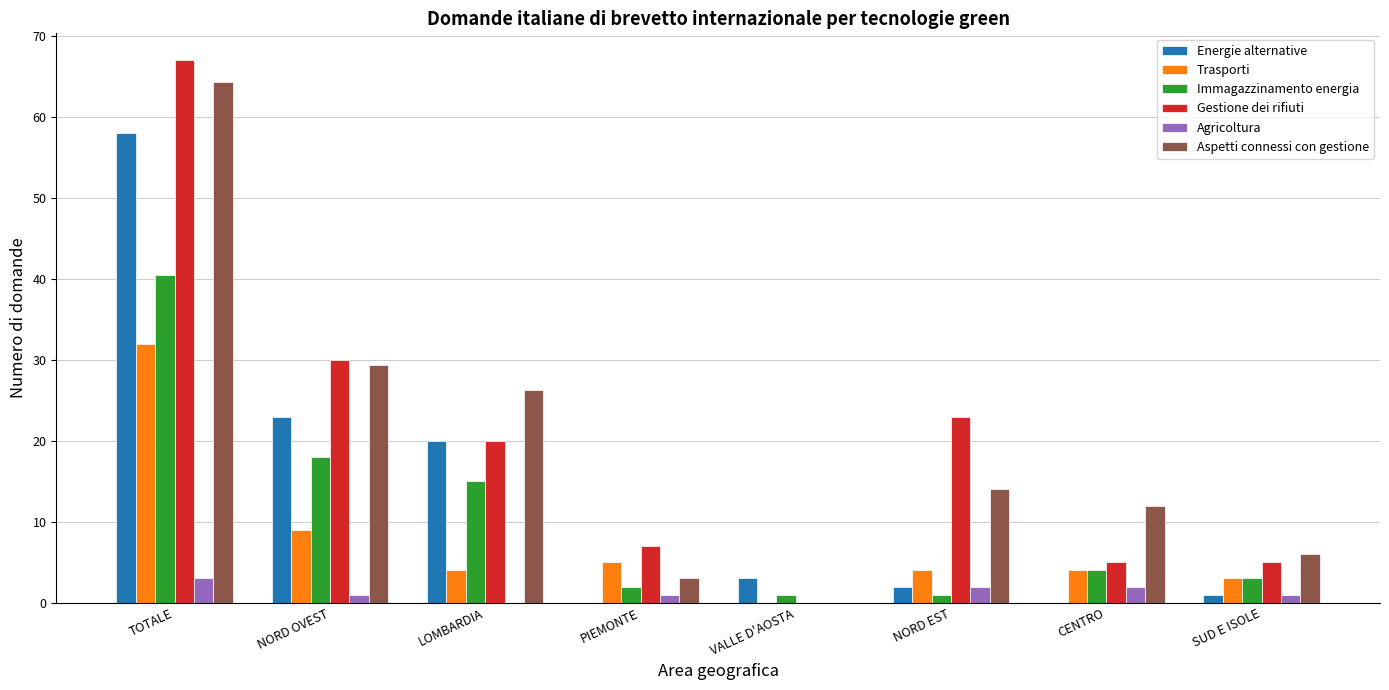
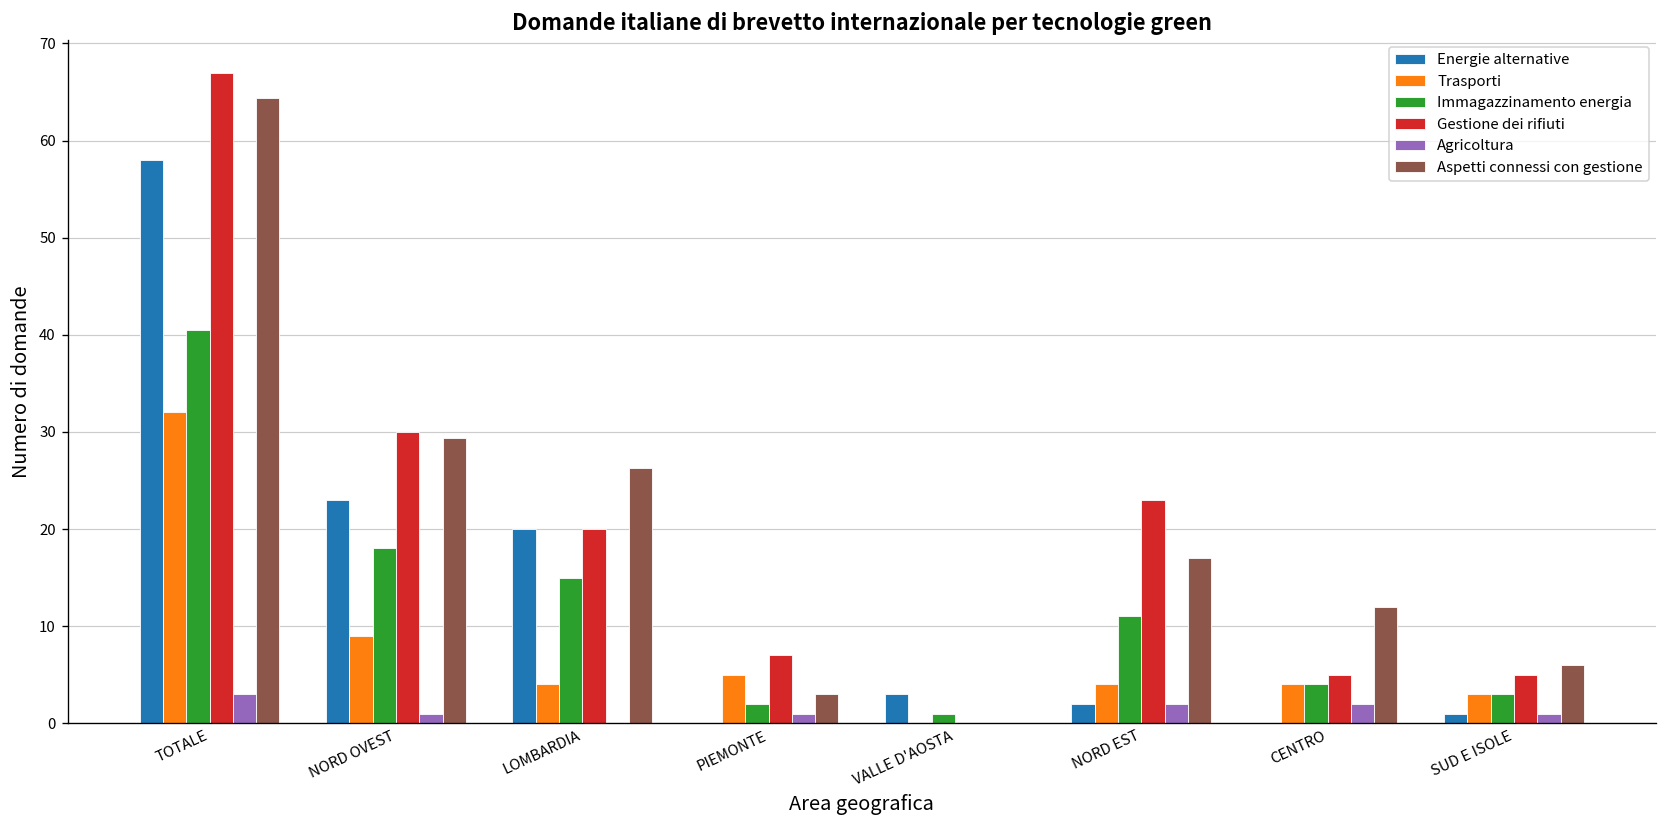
  {
    "Energie alternative": {
      "TOTALE": 58,
      "NORD OVEST": 23,
      "LOMBARDIA": 20,
      "PIEMONTE": 0,
      "VALLE D'AOSTA": 3,
      "NORD EST": 2,
      "CENTRO": 0,
      "SUD E ISOLE": 1
    },
    "Trasporti": {
      "TOTALE": 32,
      "NORD OVEST": 9,
      "LOMBARDIA": 4,
      "PIEMONTE": 5,
      "VALLE D'AOSTA": 0,
      "NORD EST": 4,
      "CENTRO": 4,
      "SUD E ISOLE": 3
    },
    "Immagazzinamento energia": {
      "TOTALE": 41,
      "NORD OVEST": 18,
      "LOMBARDIA": 15,
      "PIEMONTE": 2,
      "VALLE D'AOSTA": 1,
-     "NORD EST": 1,
+     "NORD EST": 11,
      "CENTRO": 4,
      "SUD E ISOLE": 3
    },
    "Gestione dei rifiuti": {
      "TOTALE": 67,
      "NORD OVEST": 30,
      "LOMBARDIA": 20,
      "PIEMONTE": 7,
      "VALLE D'AOSTA": 0,
      "NORD EST": 23,
      "CENTRO": 5,
      "SUD E ISOLE": 5
    },
    "Agricoltura": {
      "TOTALE": 3,
      "NORD OVEST": 1,
      "LOMBARDIA": 0,
      "PIEMONTE": 1,
      "VALLE D'AOSTA": 0,
      "NORD EST": 2,
      "CENTRO": 2,
      "SUD E ISOLE": 1
    },
    "Aspetti connessi con gestione": {
      "TOTALE": 64,
      "NORD OVEST": 29,
      "LOMBARDIA": 26,
      "PIEMONTE": 3,
      "VALLE D'AOSTA": 0,
-     "NORD EST": 14,
+     "NORD EST": 17,
      "CENTRO": 12,
      "SUD E ISOLE": 6
    }
  }
